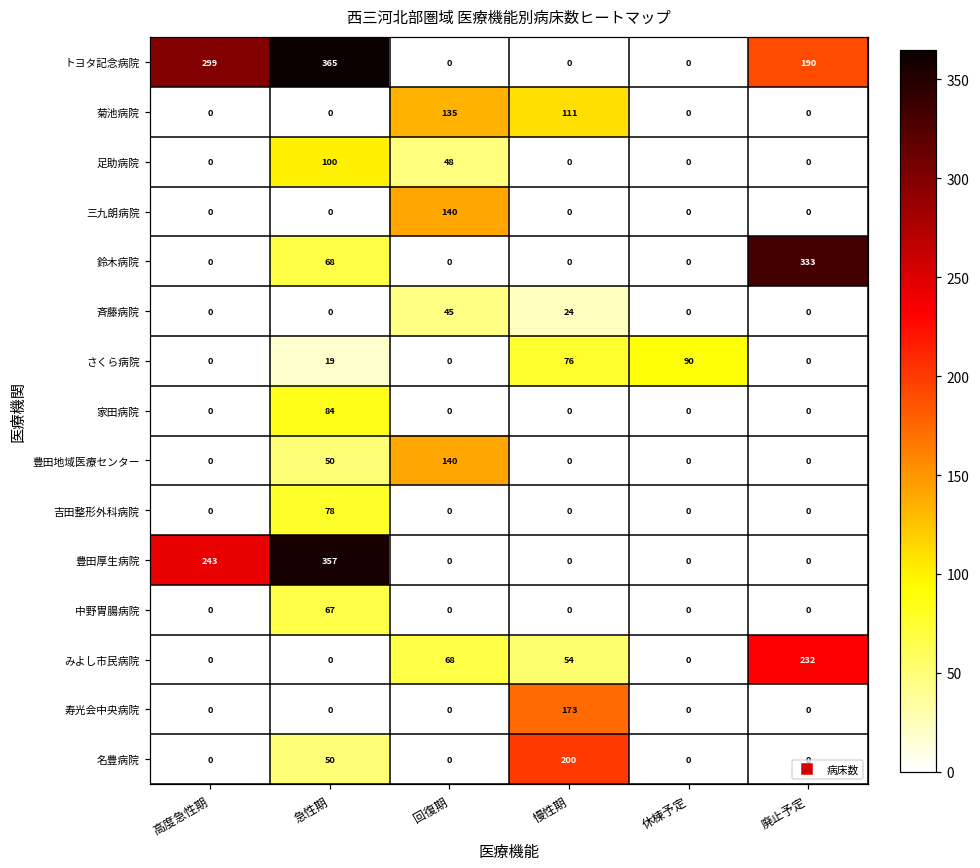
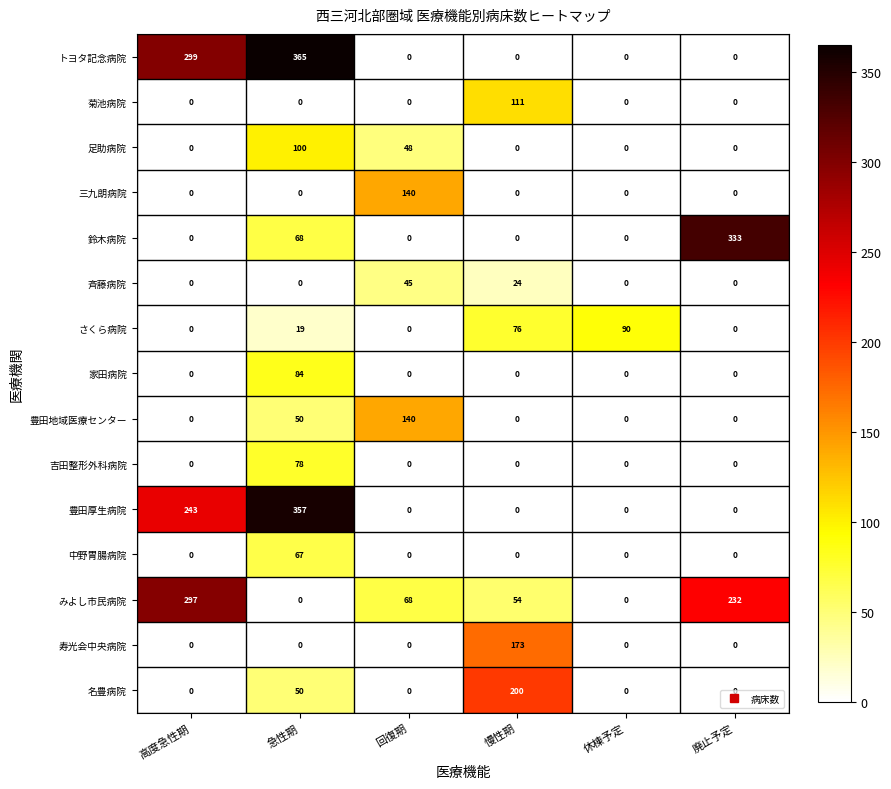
  {
    "トヨタ記念病院": {
      "高度急性期": 299,
      "急性期": 365,
      "回復期": 0,
      "慢性期": 0,
      "休棟予定": 0,
-     "廃止予定": 190
+     "廃止予定": 0
    },
    "菊池病院": {
      "高度急性期": 0,
      "急性期": 0,
-     "回復期": 135,
+     "回復期": 0,
      "慢性期": 111,
      "休棟予定": 0,
      "廃止予定": 0
    },
    "足助病院": {
      "高度急性期": 0,
      "急性期": 100,
      "回復期": 48,
      "慢性期": 0,
      "休棟予定": 0,
      "廃止予定": 0
    },
    "三九朗病院": {
      "高度急性期": 0,
      "急性期": 0,
      "回復期": 140,
      "慢性期": 0,
      "休棟予定": 0,
      "廃止予定": 0
    },
    "鈴木病院": {
      "高度急性期": 0,
      "急性期": 68,
      "回復期": 0,
      "慢性期": 0,
      "休棟予定": 0,
      "廃止予定": 333
    },
    "斉藤病院": {
      "高度急性期": 0,
      "急性期": 0,
      "回復期": 45,
      "慢性期": 24,
      "休棟予定": 0,
      "廃止予定": 0
    },
    "さくら病院": {
      "高度急性期": 0,
      "急性期": 19,
      "回復期": 0,
      "慢性期": 76,
      "休棟予定": 90,
      "廃止予定": 0
    },
    "家田病院": {
      "高度急性期": 0,
      "急性期": 84,
      "回復期": 0,
      "慢性期": 0,
      "休棟予定": 0,
      "廃止予定": 0
    },
    "豊田地域医療センター": {
      "高度急性期": 0,
      "急性期": 50,
      "回復期": 140,
      "慢性期": 0,
      "休棟予定": 0,
      "廃止予定": 0
    },
    "吉田整形外科病院": {
      "高度急性期": 0,
      "急性期": 78,
      "回復期": 0,
      "慢性期": 0,
      "休棟予定": 0,
      "廃止予定": 0
    },
    "豊田厚生病院": {
      "高度急性期": 243,
      "急性期": 357,
      "回復期": 0,
      "慢性期": 0,
      "休棟予定": 0,
      "廃止予定": 0
    },
    "中野胃腸病院": {
      "高度急性期": 0,
      "急性期": 67,
      "回復期": 0,
      "慢性期": 0,
      "休棟予定": 0,
      "廃止予定": 0
    },
    "みよし市民病院": {
-     "高度急性期": 0,
+     "高度急性期": 297,
      "急性期": 0,
      "回復期": 68,
      "慢性期": 54,
      "休棟予定": 0,
      "廃止予定": 232
    },
    "寿光会中央病院": {
      "高度急性期": 0,
      "急性期": 0,
      "回復期": 0,
      "慢性期": 173,
      "休棟予定": 0,
      "廃止予定": 0
    },
    "名豊病院": {
      "高度急性期": 0,
      "急性期": 50,
      "回復期": 0,
      "慢性期": 200,
      "休棟予定": 0
    }
  }
